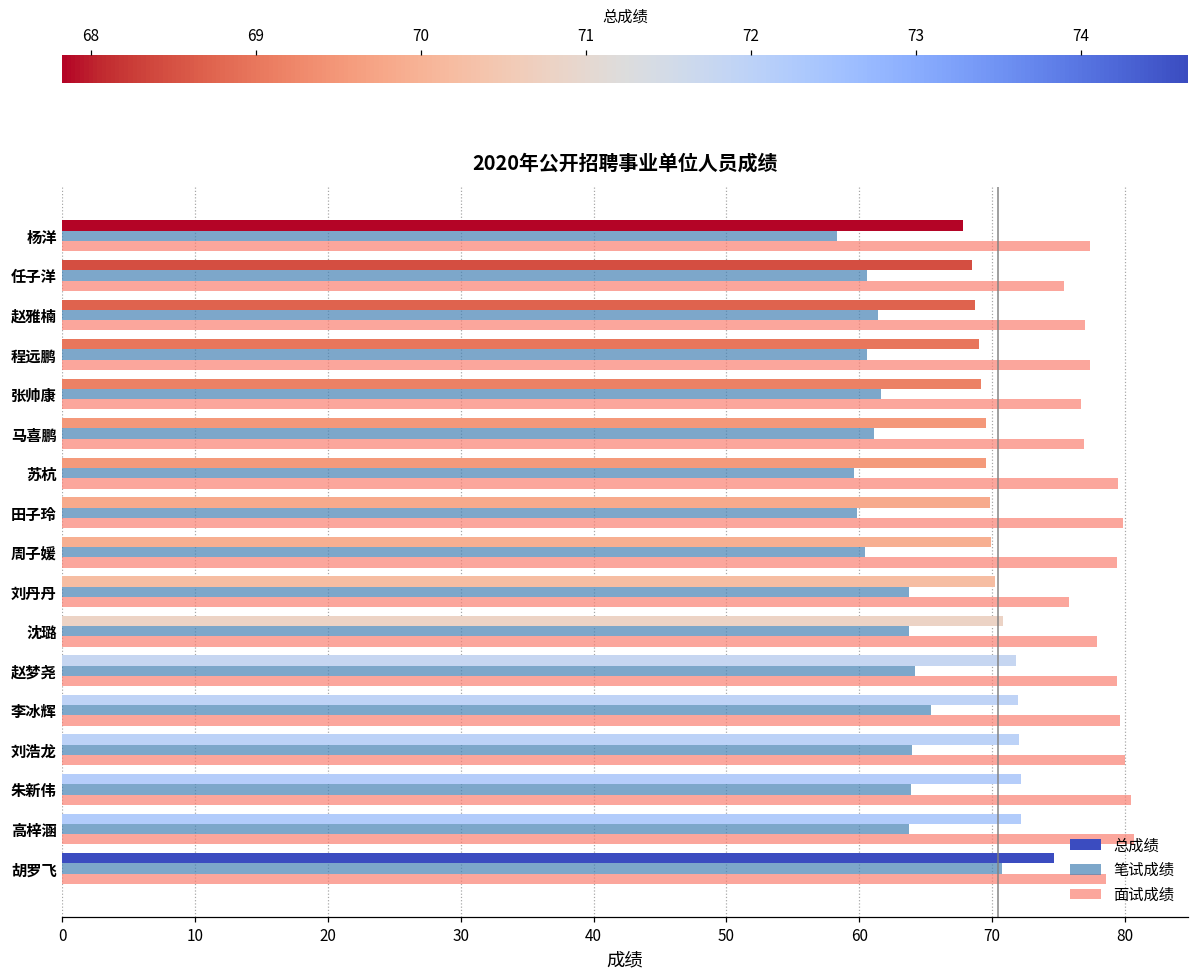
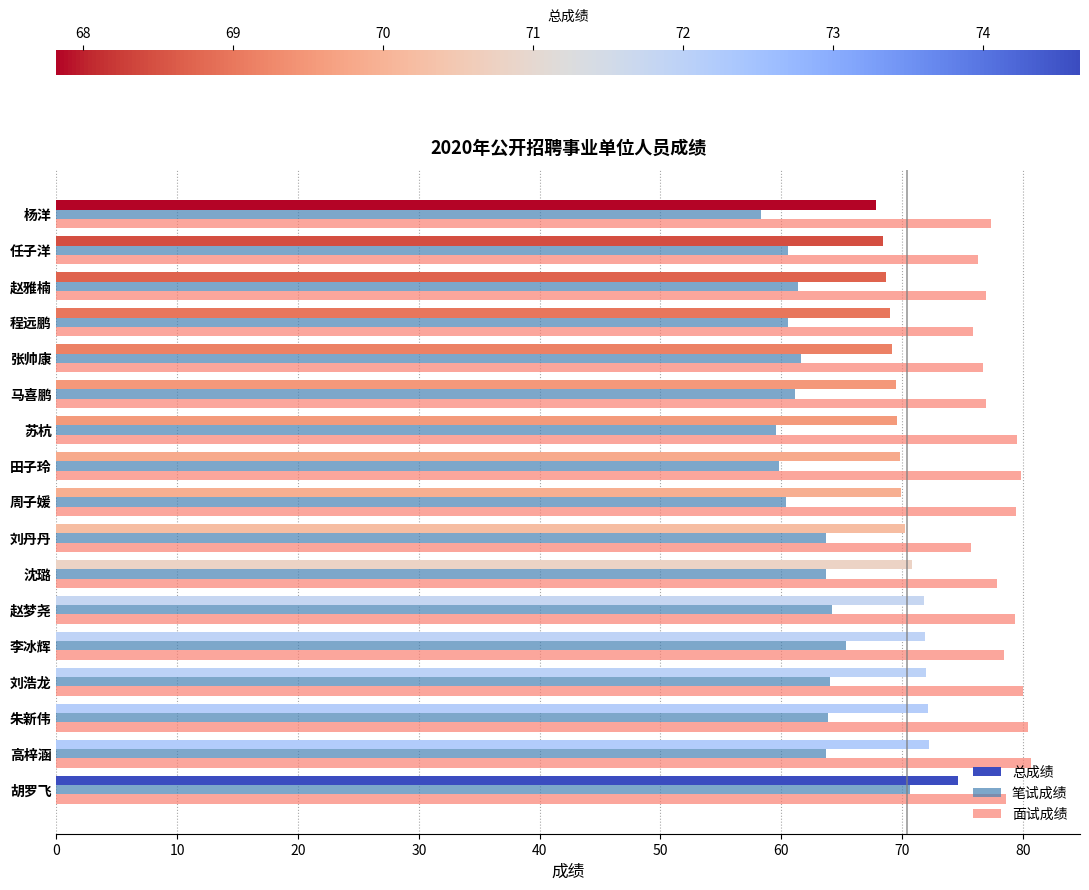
  {
    "面试成绩": {
      "杨洋": 77.4,
-     "任子洋": 75.4,
+     "任子洋": 76.3,
      "赵雅楠": 77.0,
-     "程远鹏": 77.4,
+     "程远鹏": 75.9,
      "张帅康": 76.7,
      "马喜鹏": 76.9,
      "苏杭": 79.5,
      "田子玲": 79.9,
      "周子媛": 79.4,
      "刘丹丹": 75.8,
      "沈璐": 77.9,
      "赵梦尧": 79.4,
-     "李冰辉": 79.6,
+     "李冰辉": 78.5,
      "刘浩龙": 80.0,
      "朱新伟": 80.4,
      "高梓涵": 80.7,
      "胡罗飞": 78.6
    }
  }
